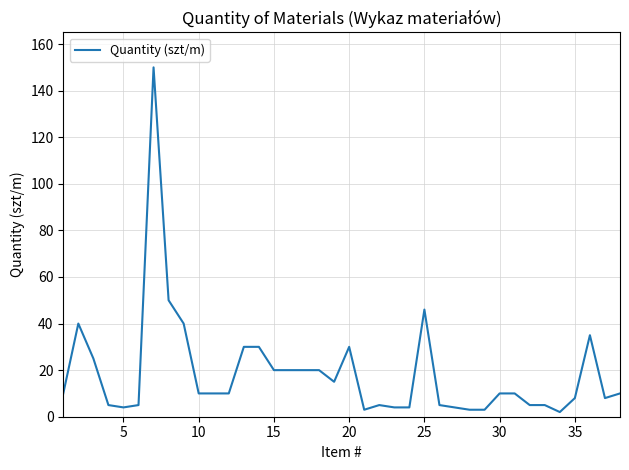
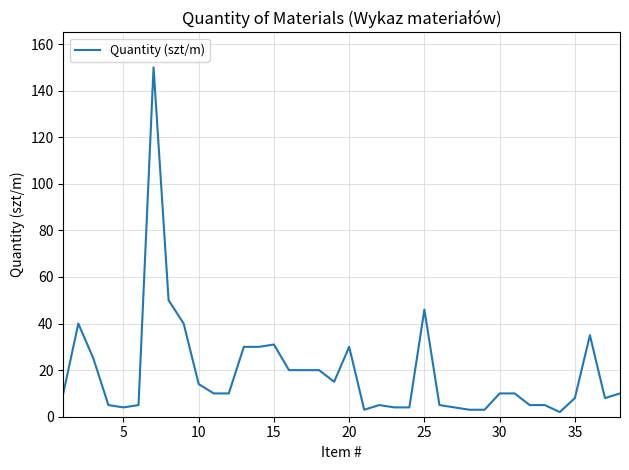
  {
    "5": 4,
-   "10": 10,
-   "15": 20,
+   "10": 14,
+   "15": 31,
    "20": 30,
    "25": 46,
    "30": 10,
    "35": 8
  }
